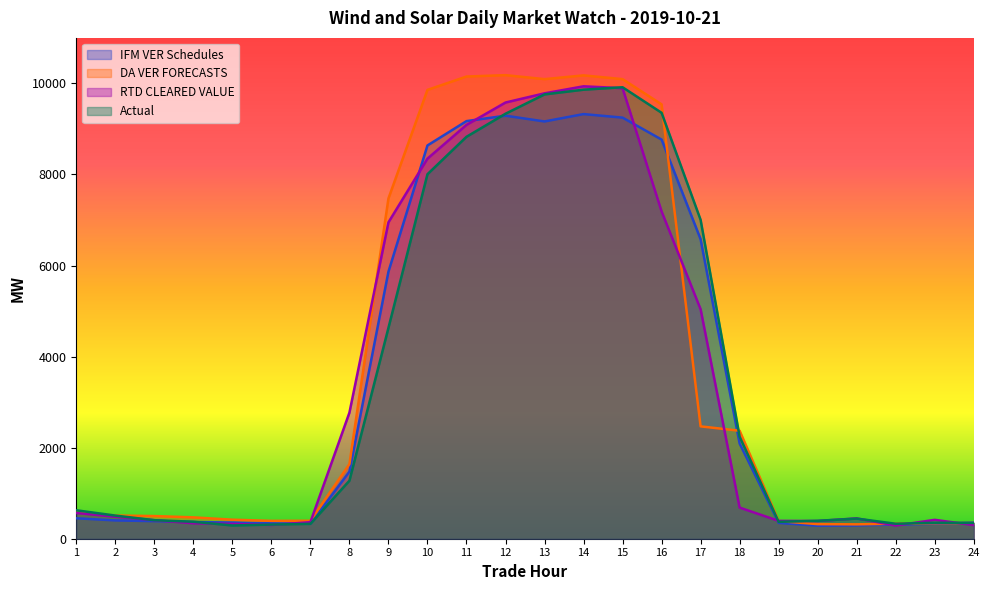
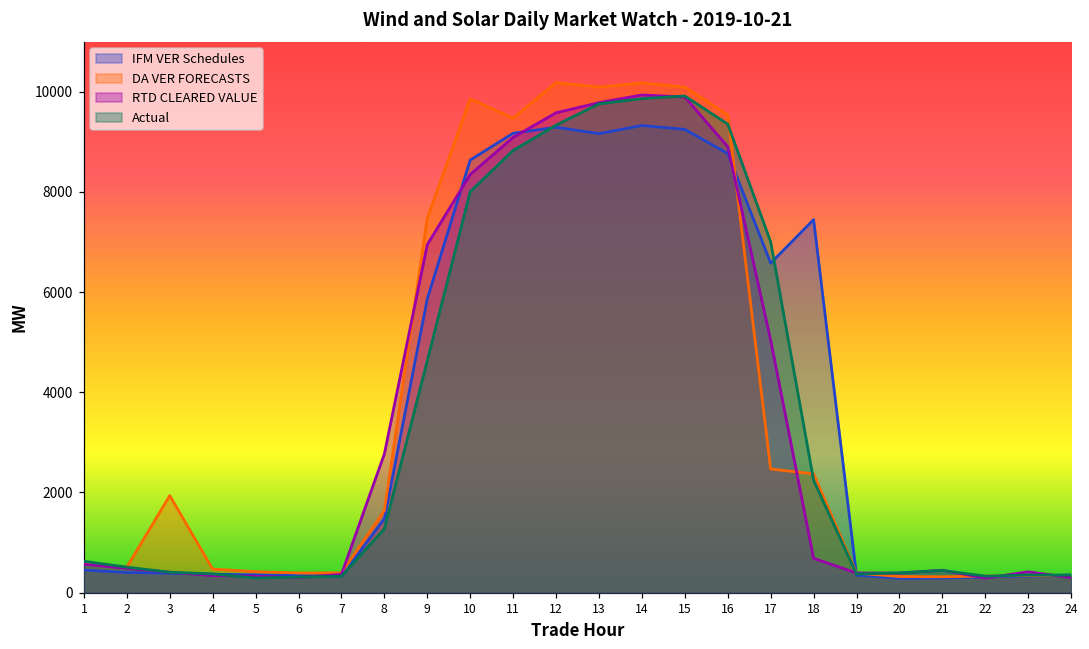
  {
    "IFM VER Schedules": {
      "1": 400,
      "2": 400,
      "8": 1500,
      "9": 5900,
      "10": 8600,
      "11": 9200,
      "13": 9200,
      "14": 9300,
      "15": 9200,
      "16": 8800,
      "17": 6600,
-     "18": 2100
+     "18": 7400
    },
    "DA VER FORECASTS": {
-     "3": 500,
+     "3": 1900,
      "4": 500,
      "5": 400,
      "8": 1600,
      "9": 7500,
      "10": 9900,
-     "11": 10200,
+     "11": 9500,
      "12": 10200,
      "13": 10100,
      "14": 10200,
      "15": 10100,
      "16": 9500,
      "17": 2500,
      "18": 2400
    },
    "RTD CLEARED VALUE": {
      "8": 2800,
      "9": 6900,
      "10": 8300,
      "11": 9100,
      "12": 9600,
      "14": 9900,
-     "16": 7200,
+     "16": 8900,
      "17": 5000,
      "18": 700,
      "23": 400
    },
    "Actual": {
      "8": 1300,
      "9": 4600,
      "10": 8000,
      "11": 8800,
      "14": 9900,
      "16": 9400,
      "17": 7000,
      "18": 2200
    }
  }
